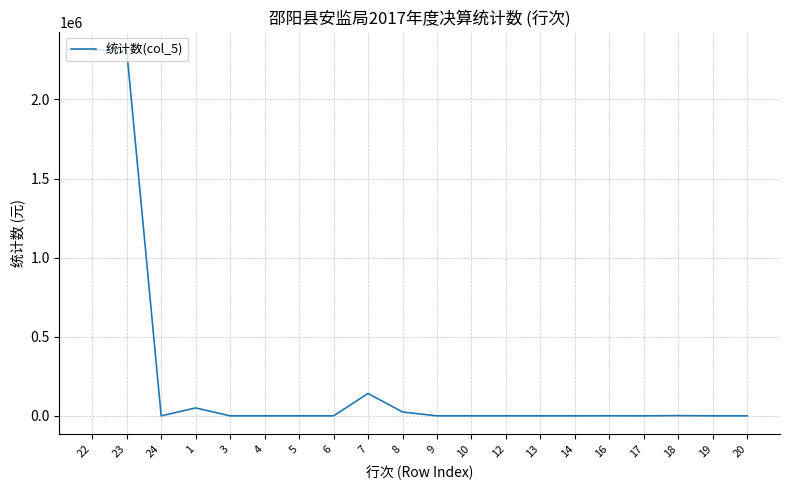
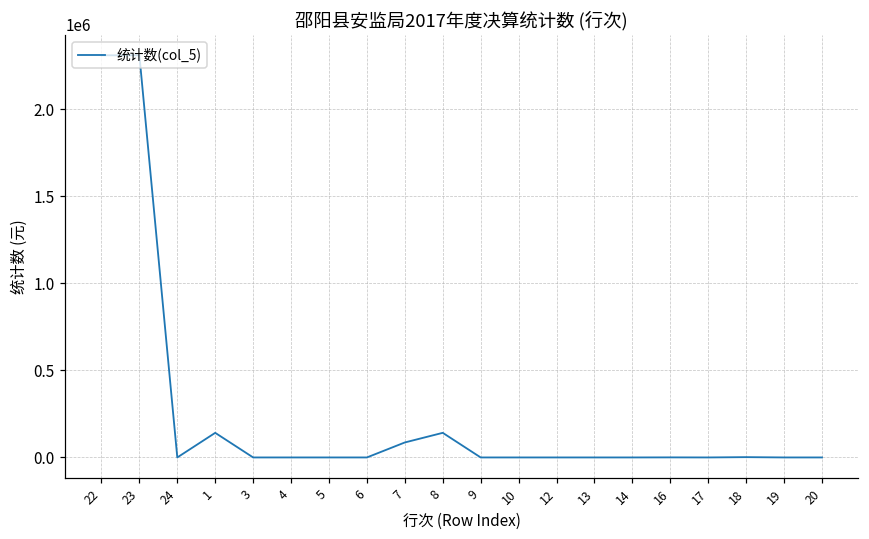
  {
    "24": 0,
-   "1": 50000,
+   "1": 140000,
    "3": 0,
    "4": 0,
    "5": 0,
    "6": 0,
-   "7": 140000,
-   "8": 20000,
+   "7": 90000,
+   "8": 140000,
    "9": 0,
    "10": 0,
    "12": 0,
    "13": 0,
    "14": 0,
    "16": 0,
    "17": 0,
    "18": 0,
    "19": 0,
    "20": 0
  }
